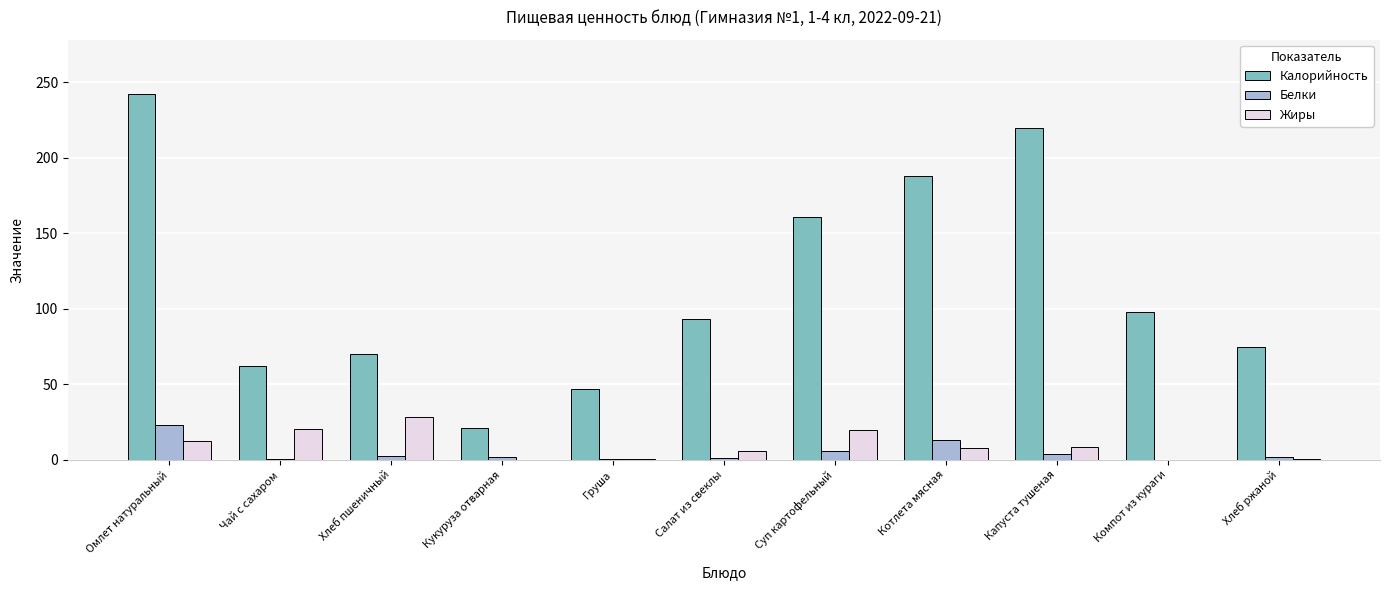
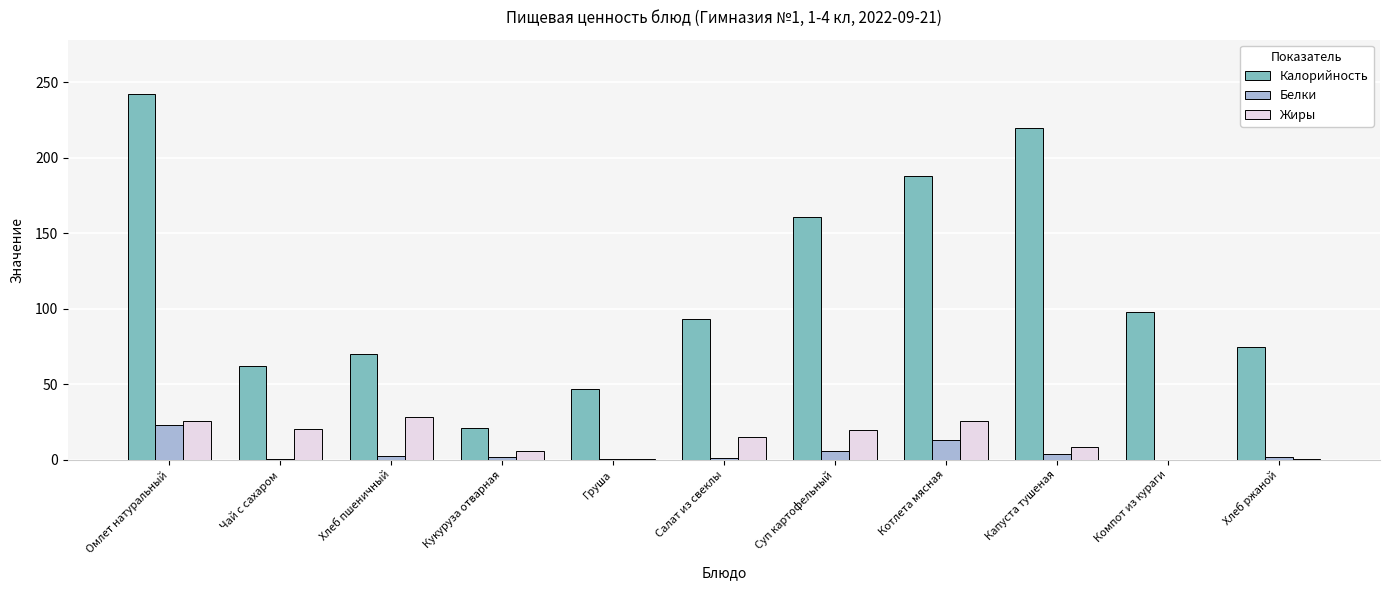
  {
    "Жиры": {
-     "Омлет натуральный": 13,
+     "Омлет натуральный": 26,
      "Чай с сахаром": 20,
      "Хлеб пшеничный": 28,
-     "Кукуруза отварная": 0,
-     "Салат из свеклы": 6,
+     "Кукуруза отварная": 6,
+     "Салат из свеклы": 15,
      "Суп картофельный": 20,
-     "Котлета мясная": 8,
+     "Котлета мясная": 26,
      "Капуста тушеная": 8
    }
  }
